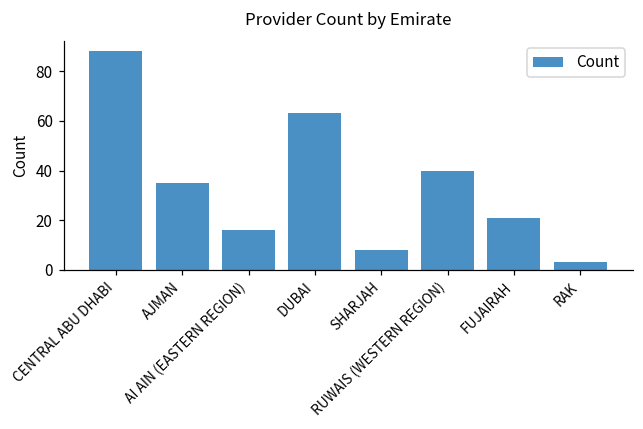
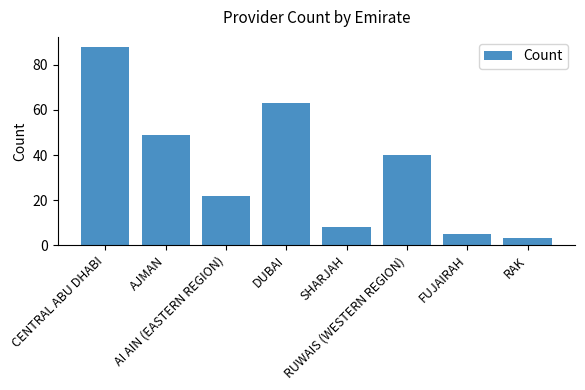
  {
    "CENTRAL ABU DHABI": 88,
-   "AJMAN": 35,
-   "AI AIN (EASTERN REGION)": 16,
+   "AJMAN": 49,
+   "AI AIN (EASTERN REGION)": 22,
    "DUBAI": 63,
    "SHARJAH": 8,
    "RUWAIS (WESTERN REGION)": 40,
-   "FUJAIRAH": 21,
+   "FUJAIRAH": 5,
    "RAK": 3
  }
